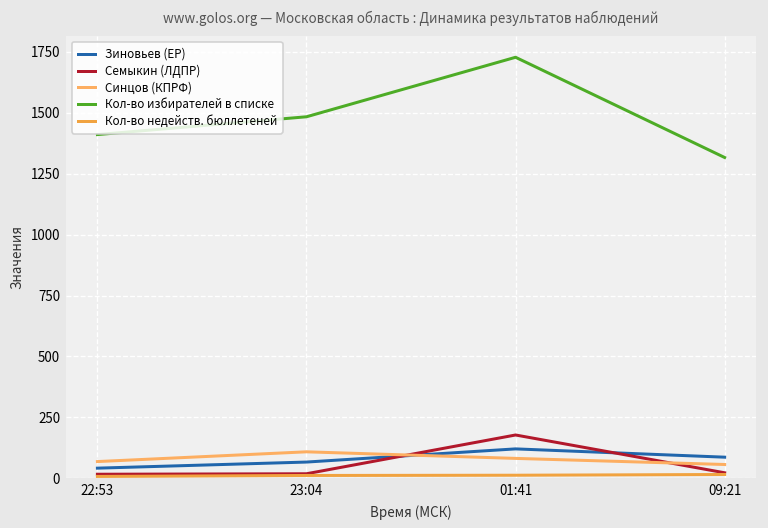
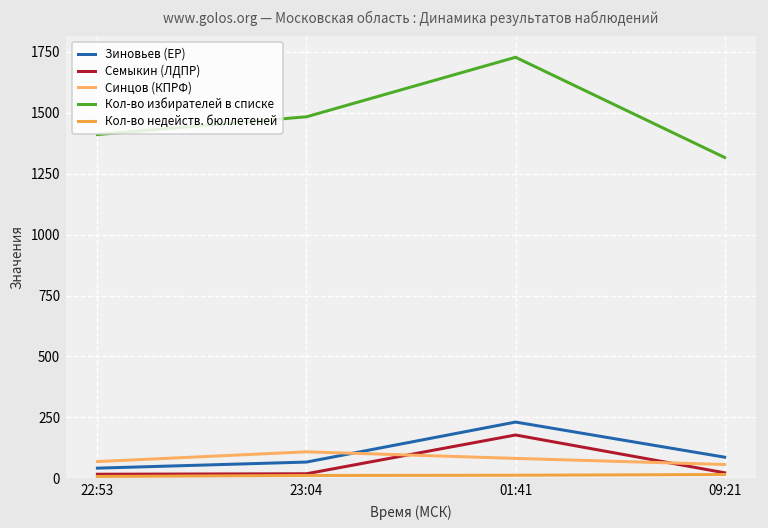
  {
    "Зиновьев (ЕР)": {
      "22:53": 40,
      "23:04": 70,
-     "01:41": 120,
+     "01:41": 230,
      "09:21": 90
    },
    "Семыкин (ЛДПР)": {
      "01:41": 180
    },
    "Кол-во избирателей в списке": {
      "22:53": 1410,
      "23:04": 1480,
      "01:41": 1730,
      "09:21": 1320
    }
  }
